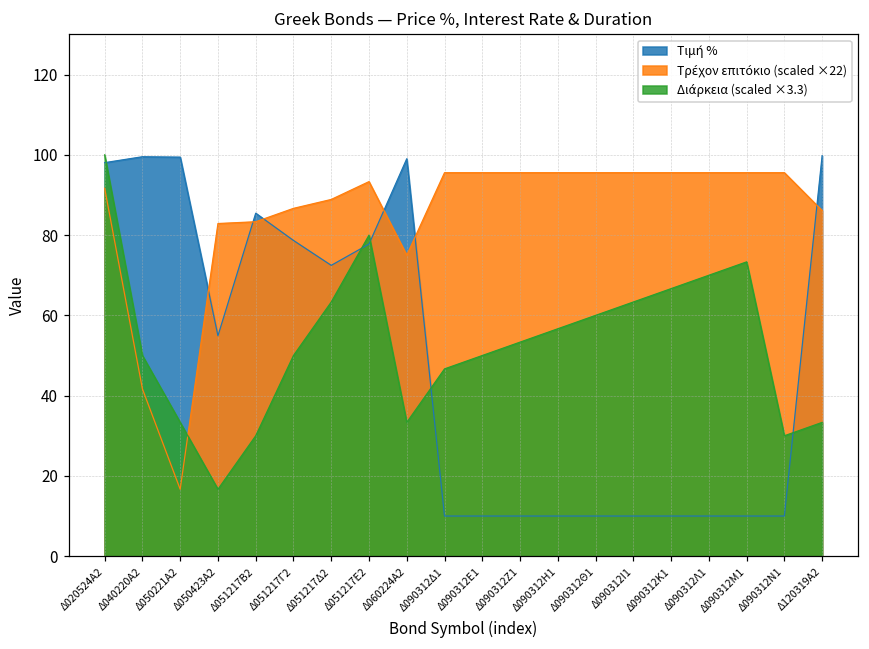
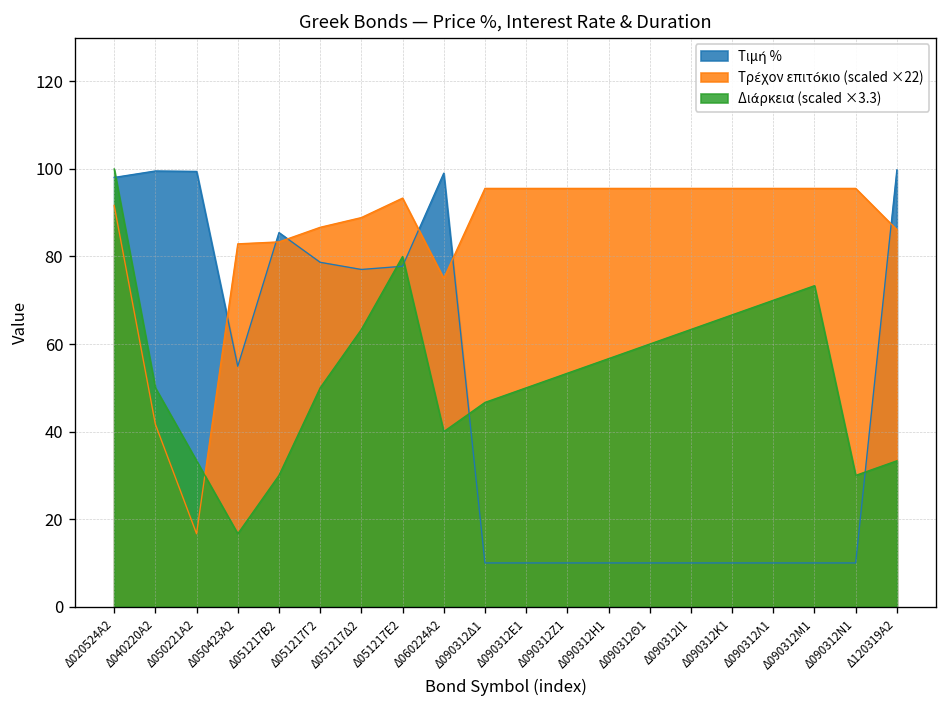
  {
    "Τιμή %": {
      "Δ020524Α2": 98,
      "Δ040220Α2": 100,
      "Δ050221Α2": 99,
      "Δ050423Α2": 55,
      "Δ051217Β2": 85,
      "Δ051217Γ2": 79,
-     "Δ051217Δ2": 72,
+     "Δ051217Δ2": 77,
      "Δ051217Ε2": 78,
      "Δ060224Α2": 99,
      "Δ090312Δ1": 10,
      "Δ090312Ε1": 10,
      "Δ090312Ζ1": 10,
      "Δ090312Η1": 10,
      "Δ090312Θ1": 10,
      "Δ090312Ι1": 10,
      "Δ090312Κ1": 10,
      "Δ090312Λ1": 10,
      "Δ090312Μ1": 10,
      "Δ090312Ν1": 10,
      "Δ120319Α2": 100
    },
    "Τρέχον επιτόκιο (scaled ×22)": {
      "Δ020524Α2": 92,
      "Δ040220Α2": 42,
      "Δ050221Α2": 17,
      "Δ050423Α2": 83,
      "Δ051217Β2": 83,
      "Δ051217Γ2": 87,
      "Δ051217Δ2": 89,
      "Δ051217Ε2": 93,
      "Δ060224Α2": 75,
      "Δ090312Δ1": 96,
      "Δ090312Ε1": 96,
      "Δ090312Ζ1": 96,
      "Δ090312Η1": 96,
      "Δ090312Θ1": 96,
      "Δ090312Ι1": 96,
      "Δ090312Κ1": 96,
      "Δ090312Λ1": 96,
      "Δ090312Μ1": 96,
      "Δ090312Ν1": 96,
      "Δ120319Α2": 86
    },
    "Διάρκεια (scaled ×3.3)": {
      "Δ020524Α2": 100,
      "Δ040220Α2": 50,
      "Δ050221Α2": 33,
      "Δ050423Α2": 17,
      "Δ051217Β2": 30,
      "Δ051217Γ2": 50,
      "Δ051217Δ2": 63,
      "Δ051217Ε2": 80,
-     "Δ060224Α2": 33,
+     "Δ060224Α2": 40,
      "Δ090312Δ1": 47,
      "Δ090312Ε1": 50,
      "Δ090312Ζ1": 53,
      "Δ090312Η1": 57,
      "Δ090312Θ1": 60,
      "Δ090312Ι1": 63,
      "Δ090312Κ1": 67,
      "Δ090312Λ1": 70,
      "Δ090312Μ1": 73,
      "Δ090312Ν1": 30,
      "Δ120319Α2": 33
    }
  }
